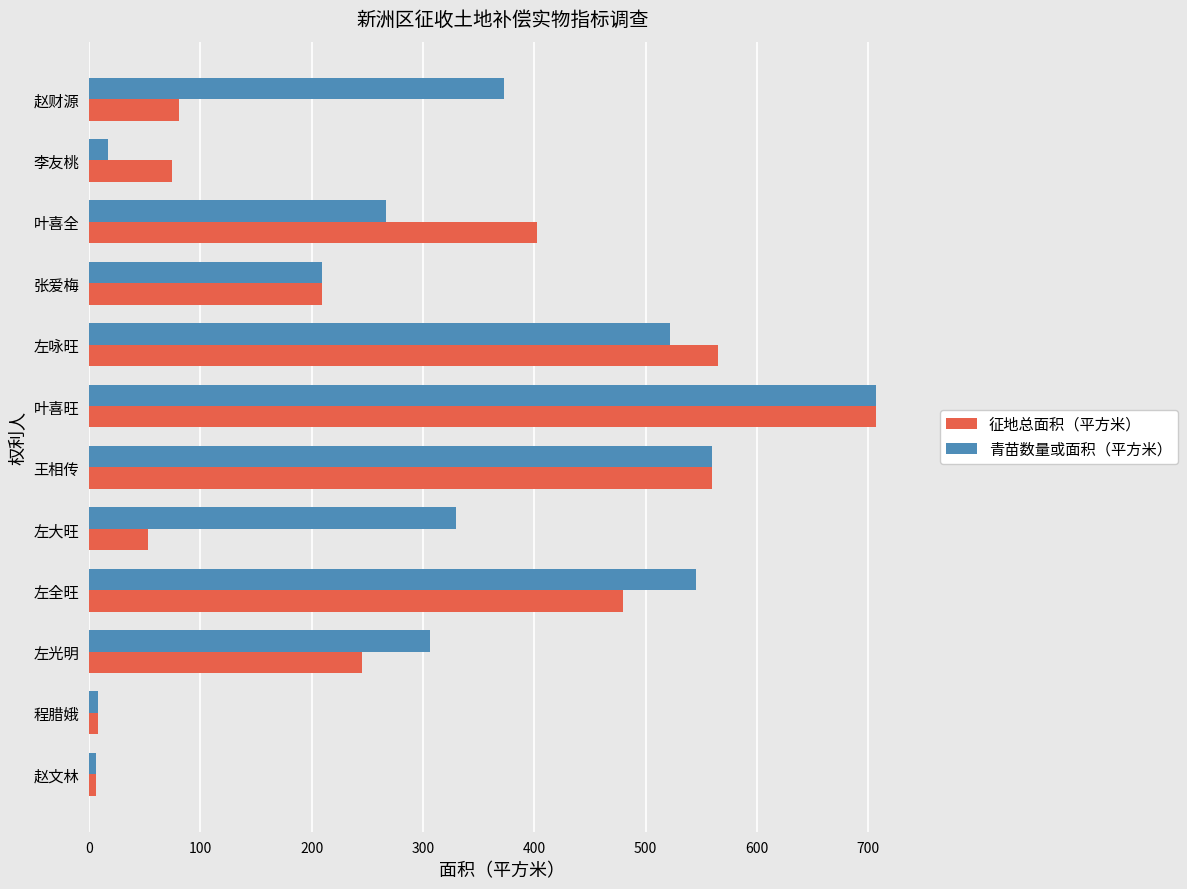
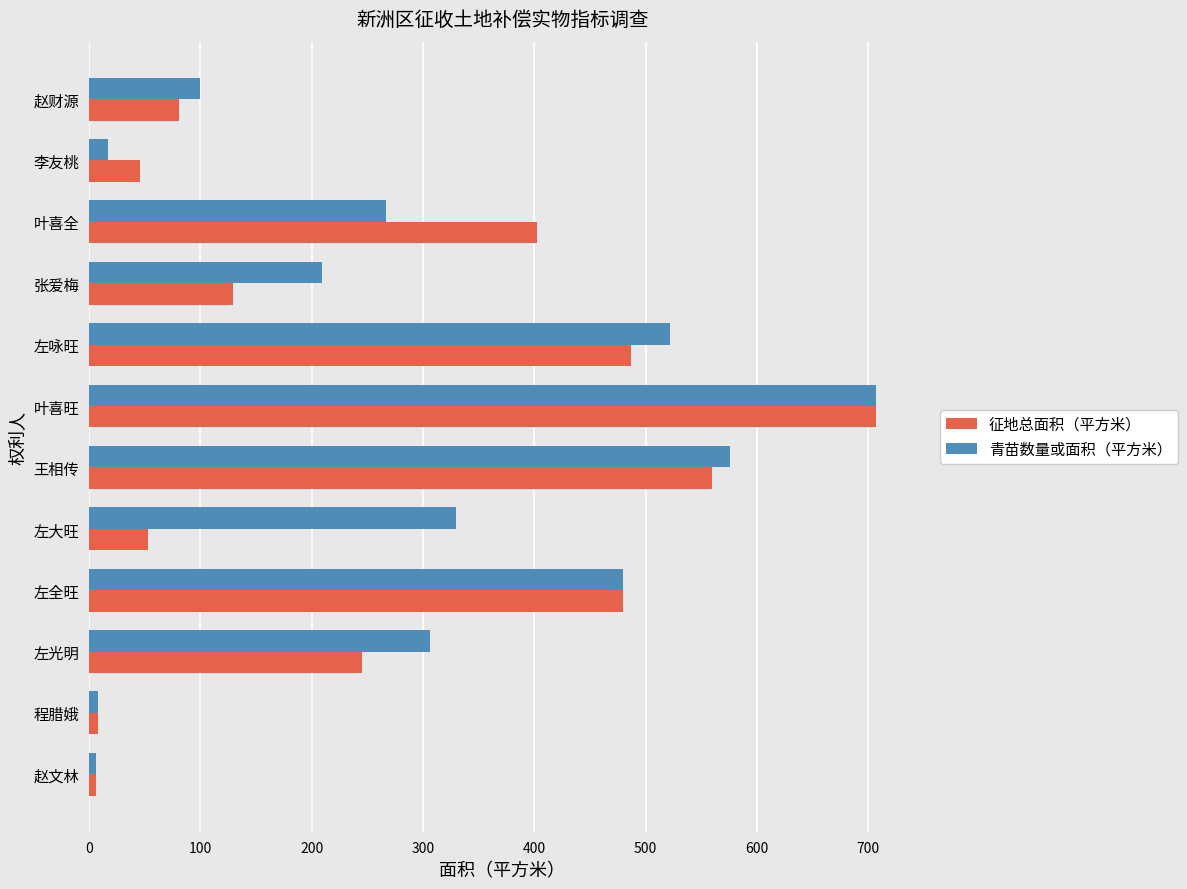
  {
    "征地总面积（平方米）": {
      "赵财源": 81,
-     "李友桃": 75,
+     "李友桃": 46,
      "叶喜全": 403,
-     "张爱梅": 209,
-     "左咏旺": 565,
+     "张爱梅": 129,
+     "左咏旺": 487,
      "叶喜旺": 707,
      "王相传": 560,
      "左大旺": 53,
      "左全旺": 480,
      "左光明": 245,
      "程腊娥": 8,
      "赵文林": 7
    },
    "青苗数量或面积（平方米）": {
-     "赵财源": 373,
+     "赵财源": 99,
      "李友桃": 17,
      "叶喜全": 267,
      "张爱梅": 209,
      "左咏旺": 522,
      "叶喜旺": 707,
-     "王相传": 560,
+     "王相传": 576,
      "左大旺": 329,
-     "左全旺": 545,
+     "左全旺": 480,
      "左光明": 307,
      "程腊娥": 8,
      "赵文林": 7
    }
  }
